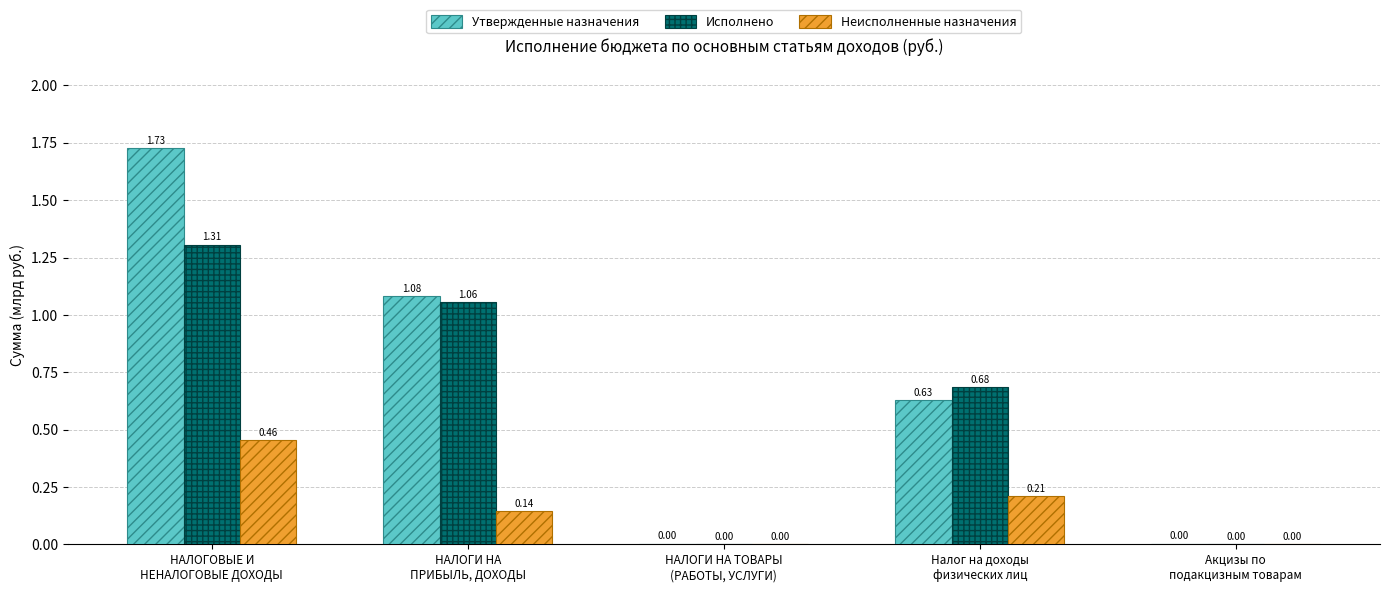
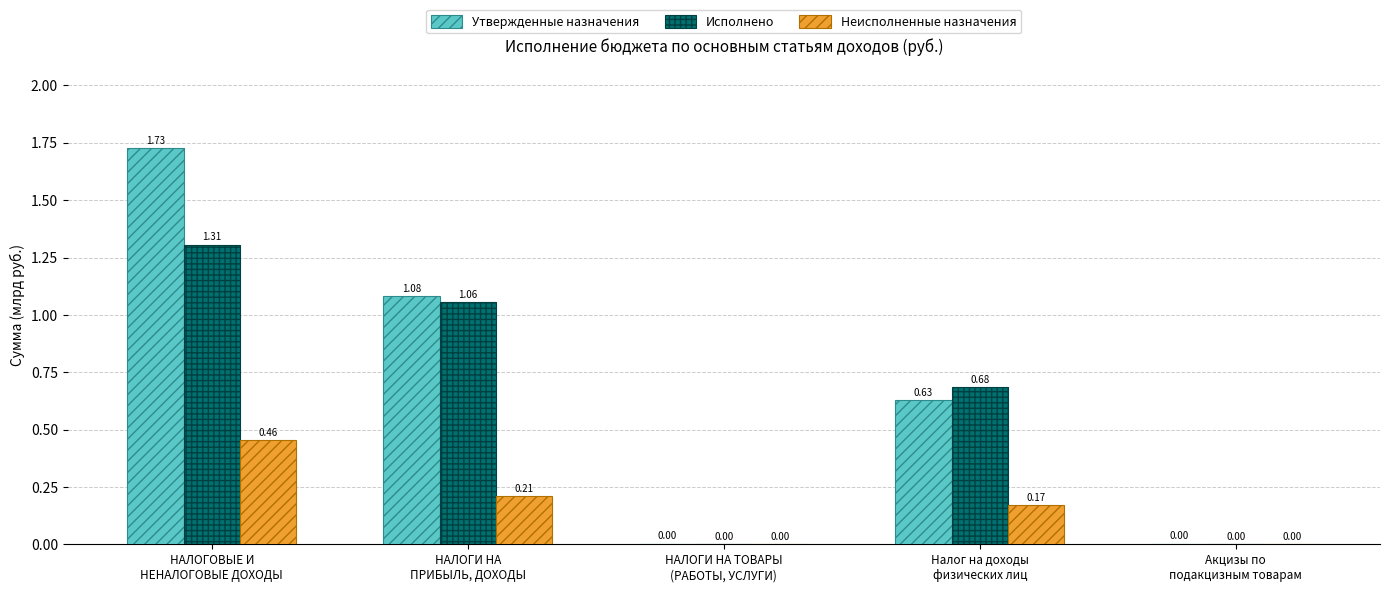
  {
    "Утвержденные назначения": {
      "НАЛОГОВЫЕ И НЕНАЛОГОВЫЕ ДОХОДЫ": 1.73,
      "НАЛОГИ НА ПРИБЫЛЬ, ДОХОДЫ": 1.08,
      "НАЛОГИ НА ТОВАРЫ (РАБОТЫ, УСЛУГИ)": 0.00,
      "Налог на доходы физических лиц": 0.63,
      "Акцизы по подакцизным товарам": 0.00
    },
    "Исполнено": {
      "НАЛОГОВЫЕ И НЕНАЛОГОВЫЕ ДОХОДЫ": 1.31,
      "НАЛОГИ НА ПРИБЫЛЬ, ДОХОДЫ": 1.06,
      "НАЛОГИ НА ТОВАРЫ (РАБОТЫ, УСЛУГИ)": 0.00,
      "Налог на доходы физических лиц": 0.68,
      "Акцизы по подакцизным товарам": 0.00
    },
    "Неисполненные назначения": {
      "НАЛОГОВЫЕ И НЕНАЛОГОВЫЕ ДОХОДЫ": 0.46,
-     "НАЛОГИ НА ПРИБЫЛЬ, ДОХОДЫ": 0.14,
+     "НАЛОГИ НА ПРИБЫЛЬ, ДОХОДЫ": 0.21,
      "НАЛОГИ НА ТОВАРЫ (РАБОТЫ, УСЛУГИ)": 0.00,
-     "Налог на доходы физических лиц": 0.21,
+     "Налог на доходы физических лиц": 0.17,
      "Акцизы по подакцизным товарам": 0.00
    }
  }
